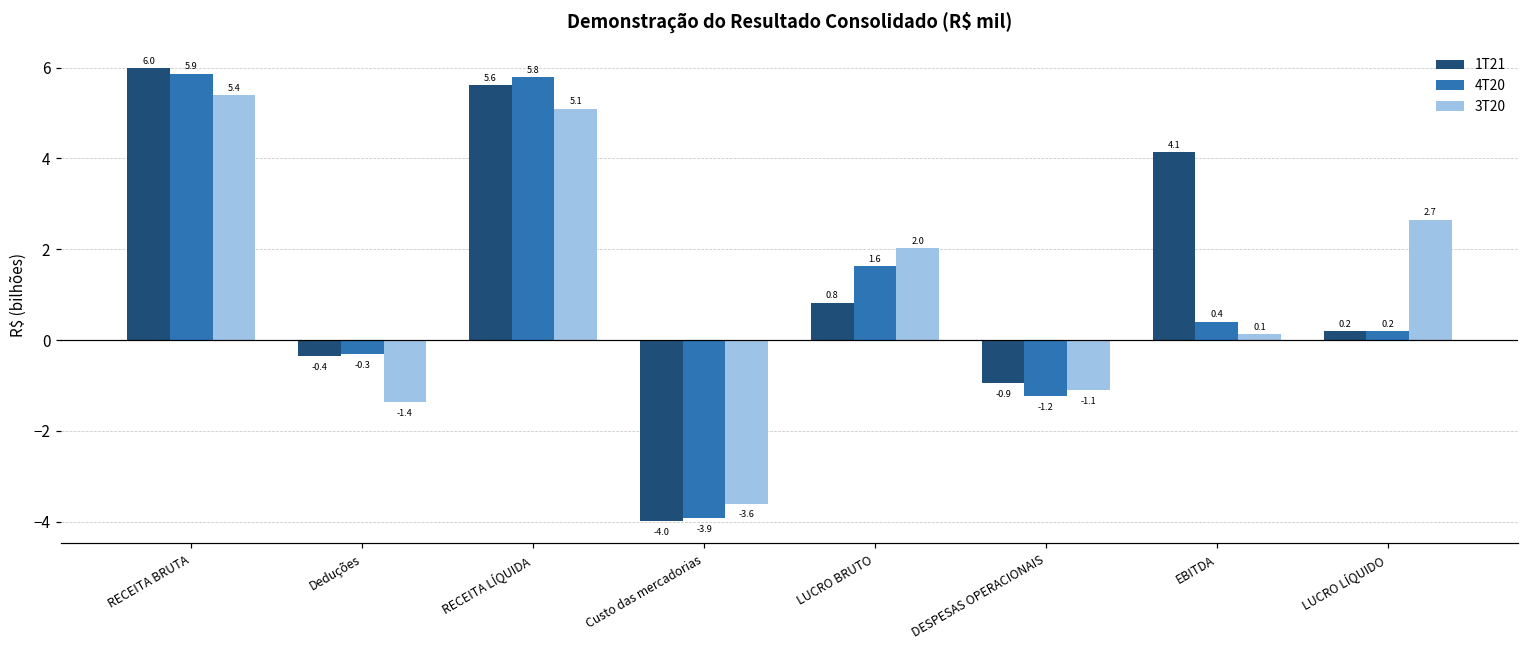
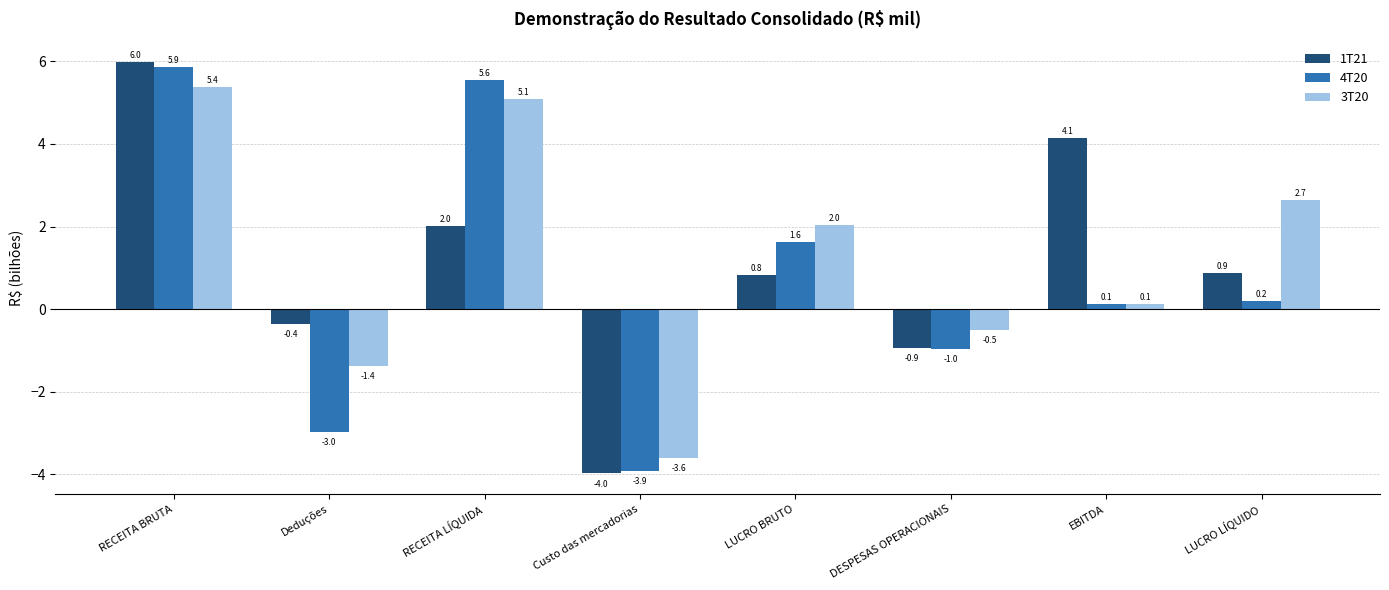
  {
    "1T21": {
      "RECEITA BRUTA": 6.0,
      "Deduções": -0.4,
-     "RECEITA LÍQUIDA": 5.6,
+     "RECEITA LÍQUIDA": 2.0,
      "Custo das mercadorias": -4.0,
      "LUCRO BRUTO": 0.8,
      "DESPESAS OPERACIONAIS": -0.9,
      "EBITDA": 4.1,
-     "LUCRO LÍQUIDO": 0.2
+     "LUCRO LÍQUIDO": 0.9
    },
    "4T20": {
      "RECEITA BRUTA": 5.9,
-     "Deduções": -0.3,
-     "RECEITA LÍQUIDA": 5.8,
+     "Deduções": -3.0,
+     "RECEITA LÍQUIDA": 5.6,
      "Custo das mercadorias": -3.9,
      "LUCRO BRUTO": 1.6,
-     "DESPESAS OPERACIONAIS": -1.2,
-     "EBITDA": 0.4,
+     "DESPESAS OPERACIONAIS": -1.0,
+     "EBITDA": 0.1,
      "LUCRO LÍQUIDO": 0.2
    },
    "3T20": {
      "RECEITA BRUTA": 5.4,
      "Deduções": -1.4,
      "RECEITA LÍQUIDA": 5.1,
      "Custo das mercadorias": -3.6,
      "LUCRO BRUTO": 2.0,
-     "DESPESAS OPERACIONAIS": -1.1,
+     "DESPESAS OPERACIONAIS": -0.5,
      "EBITDA": 0.1,
      "LUCRO LÍQUIDO": 2.7
    }
  }
